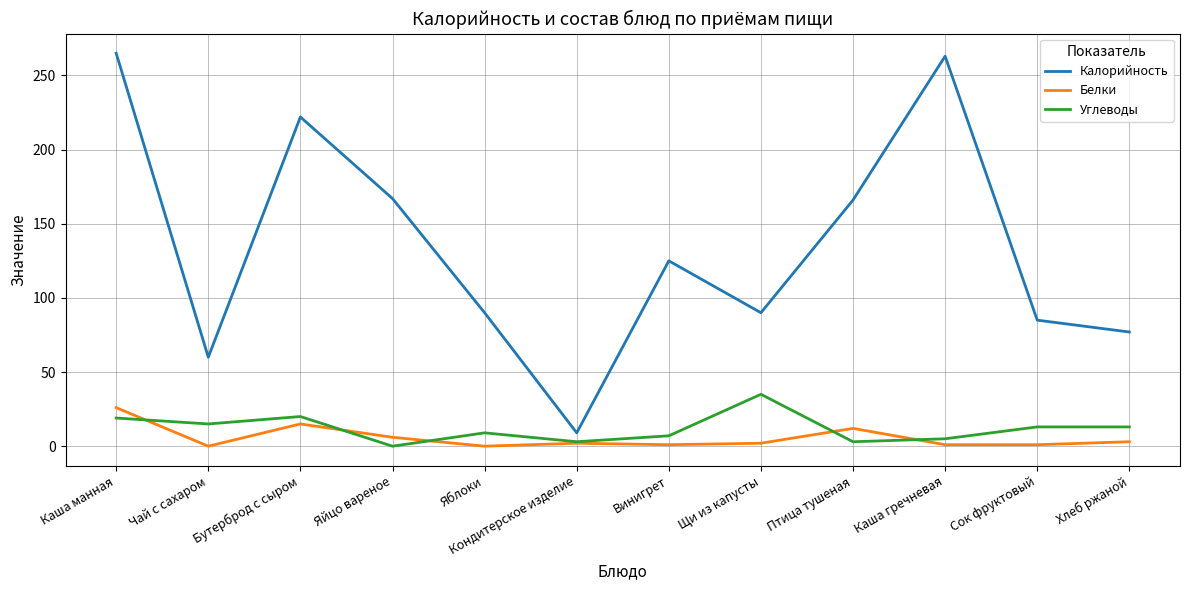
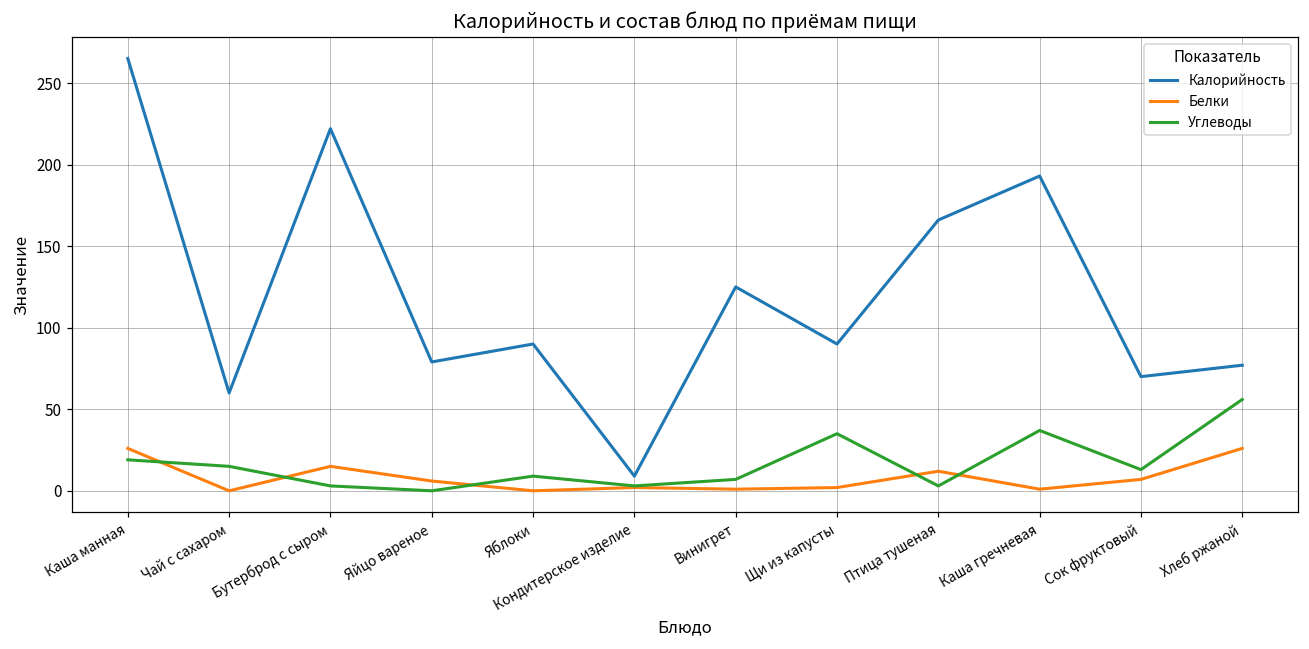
  {
    "Калорийность": {
      "Каша манная": 265,
      "Чай с сахаром": 60,
      "Бутерброд с сыром": 222,
-     "Яйцо вареное": 167,
+     "Яйцо вареное": 79,
      "Яблоки": 90,
      "Кондитерское изделие": 9,
      "Винигрет": 125,
      "Щи из капусты": 90,
      "Птица тушеная": 166,
-     "Каша гречневая": 263,
-     "Сок фруктовый": 85,
+     "Каша гречневая": 193,
+     "Сок фруктовый": 70,
      "Хлеб ржаной": 77
    },
    "Белки": {
      "Каша манная": 26,
      "Чай с сахаром": 0,
      "Бутерброд с сыром": 15,
      "Яйцо вареное": 6,
      "Яблоки": 0,
      "Винигрет": 1,
      "Щи из капусты": 2,
      "Птица тушеная": 12,
      "Каша гречневая": 1,
-     "Сок фруктовый": 1,
-     "Хлеб ржаной": 3
+     "Сок фруктовый": 7,
+     "Хлеб ржаной": 26
    },
    "Углеводы": {
      "Каша манная": 19,
      "Чай с сахаром": 15,
-     "Бутерброд с сыром": 20,
+     "Бутерброд с сыром": 3,
      "Яйцо вареное": 0,
      "Яблоки": 9,
      "Винигрет": 7,
      "Щи из капусты": 35,
      "Птица тушеная": 3,
-     "Каша гречневая": 5,
+     "Каша гречневая": 37,
      "Сок фруктовый": 13,
-     "Хлеб ржаной": 13
+     "Хлеб ржаной": 56
    }
  }
